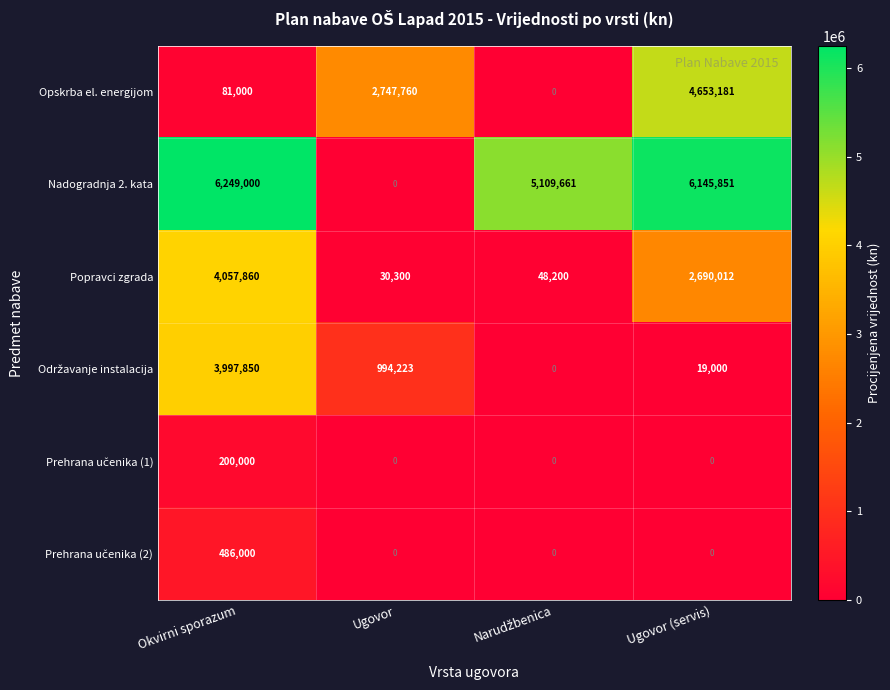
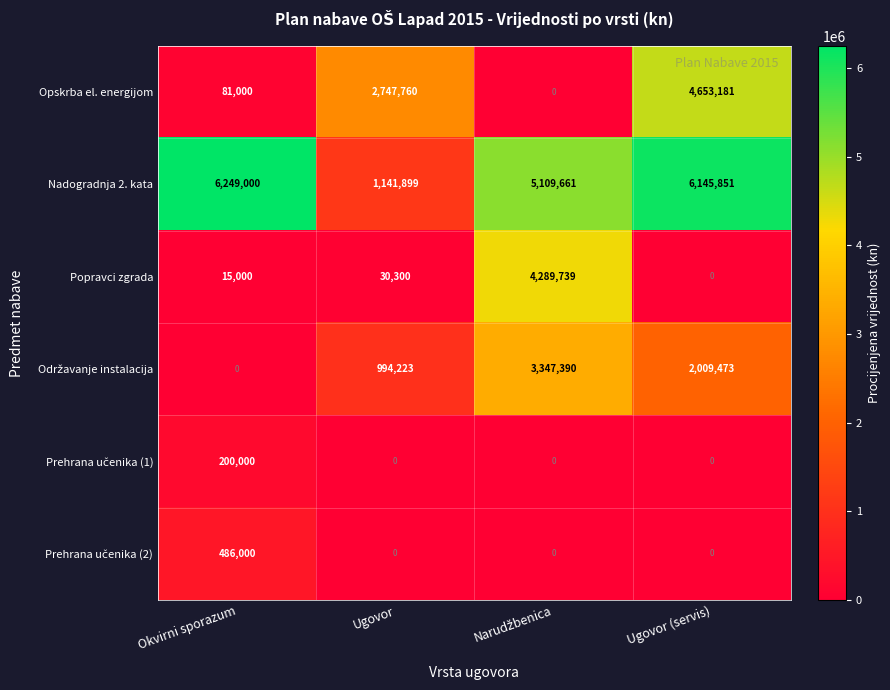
  {
    "Opskrba el. energijom": {
      "Okvirni sporazum": "81,000",
      "Ugovor": "2,747,760",
      "Narudžbenica": "0"
    },
    "Nadogradnja 2. kata": {
      "Okvirni sporazum": "6,249,000",
-     "Ugovor": "0",
+     "Ugovor": "1,141,899",
      "Narudžbenica": "5,109,661",
      "Ugovor (servis)": "6,145,851"
    },
    "Popravci zgrada": {
-     "Okvirni sporazum": "4,057,860",
+     "Okvirni sporazum": "15,000",
      "Ugovor": "30,300",
-     "Narudžbenica": "48,200",
-     "Ugovor (servis)": "2,690,012"
+     "Narudžbenica": "4,289,739",
+     "Ugovor (servis)": "0"
    },
    "Održavanje instalacija": {
-     "Okvirni sporazum": "3,997,850",
+     "Okvirni sporazum": "0",
      "Ugovor": "994,223",
-     "Narudžbenica": "0",
-     "Ugovor (servis)": "19,000"
+     "Narudžbenica": "3,347,390",
+     "Ugovor (servis)": "2,009,473"
    },
    "Prehrana učenika (1)": {
      "Okvirni sporazum": "200,000",
      "Ugovor": "0",
      "Narudžbenica": "0",
      "Ugovor (servis)": "0"
    },
    "Prehrana učenika (2)": {
      "Okvirni sporazum": "486,000",
      "Ugovor": "0",
      "Narudžbenica": "0",
      "Ugovor (servis)": "0"
    }
  }
